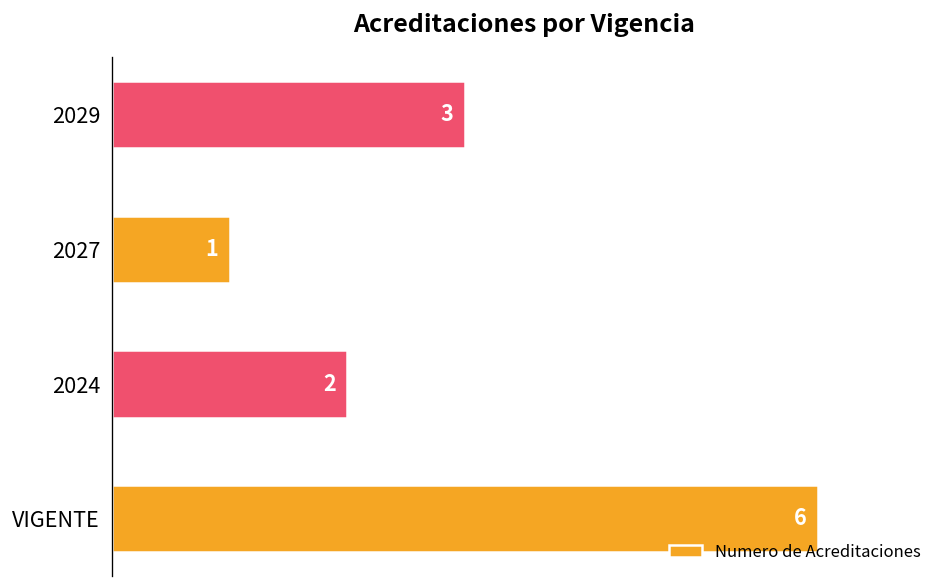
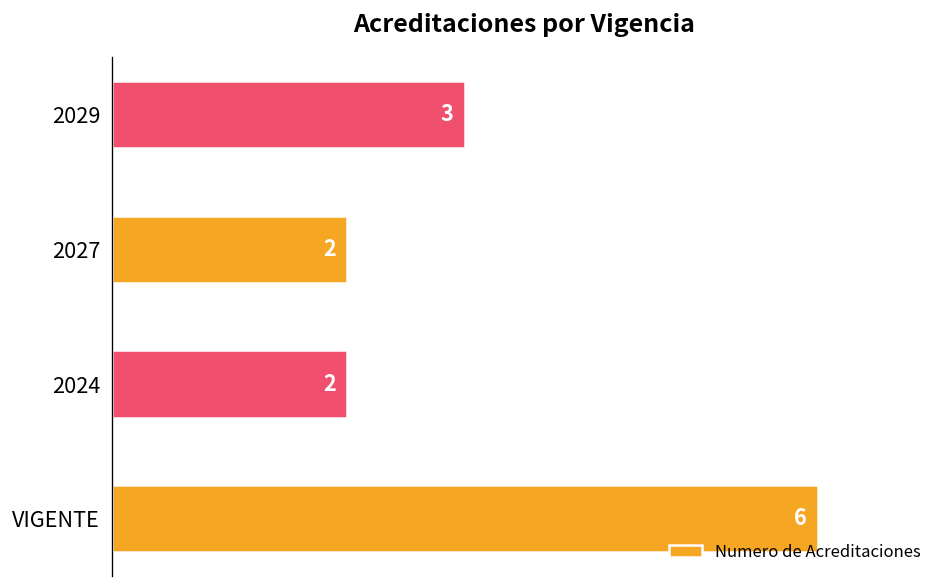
  {
    "2029": 3,
-   "2027": 1,
+   "2027": 2,
    "2024": 2,
    "VIGENTE": 6
  }
